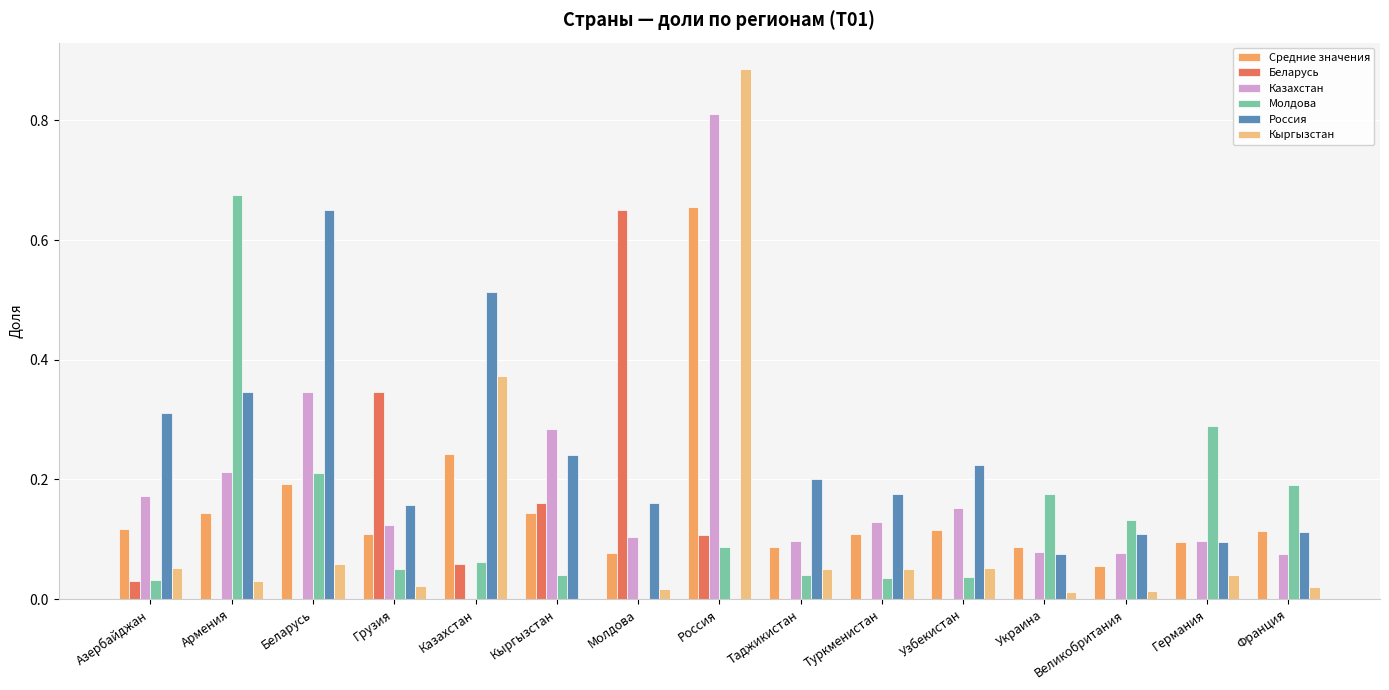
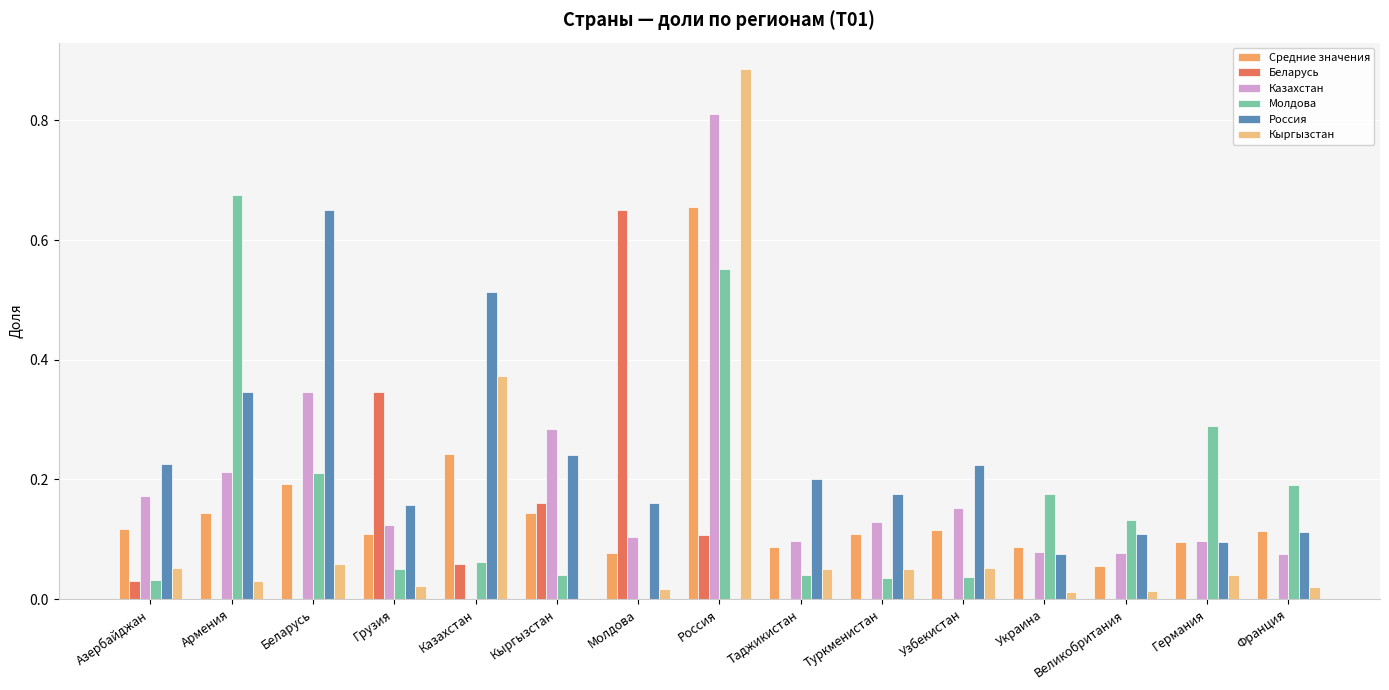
  {
    "Казахстан": {
      "Азербайджан": 0.17,
      "Армения": 0.21,
      "Беларусь": 0.35,
      "Грузия": 0.12,
      "Казахстан": 0.00,
      "Кыргызстан": 0.28,
      "Молдова": 0.10,
      "Россия": 0.81,
      "Таджикистан": 0.10,
      "Туркменистан": 0.13,
      "Узбекистан": 0.15,
      "Украина": 0.08,
      "Великобритания": 0.08,
      "Германия": 0.10,
      "Франция": 0.07
    },
    "Молдова": {
      "Азербайджан": 0.03,
      "Армения": 0.68,
      "Беларусь": 0.21,
      "Грузия": 0.05,
      "Казахстан": 0.06,
      "Кыргызстан": 0.04,
      "Молдова": 0.00,
-     "Россия": 0.09,
+     "Россия": 0.55,
      "Таджикистан": 0.04,
      "Туркменистан": 0.03,
      "Узбекистан": 0.04,
      "Украина": 0.18,
      "Великобритания": 0.13,
      "Германия": 0.29,
      "Франция": 0.19
    },
    "Россия": {
-     "Азербайджан": 0.31,
+     "Азербайджан": 0.23,
      "Армения": 0.35,
      "Беларусь": 0.65,
      "Грузия": 0.16,
      "Казахстан": 0.51,
      "Кыргызстан": 0.24,
      "Молдова": 0.16,
      "Россия": 0.00,
      "Таджикистан": 0.20,
      "Туркменистан": 0.18,
      "Узбекистан": 0.22,
      "Украина": 0.08,
      "Великобритания": 0.11,
      "Германия": 0.09,
      "Франция": 0.11
    }
  }
